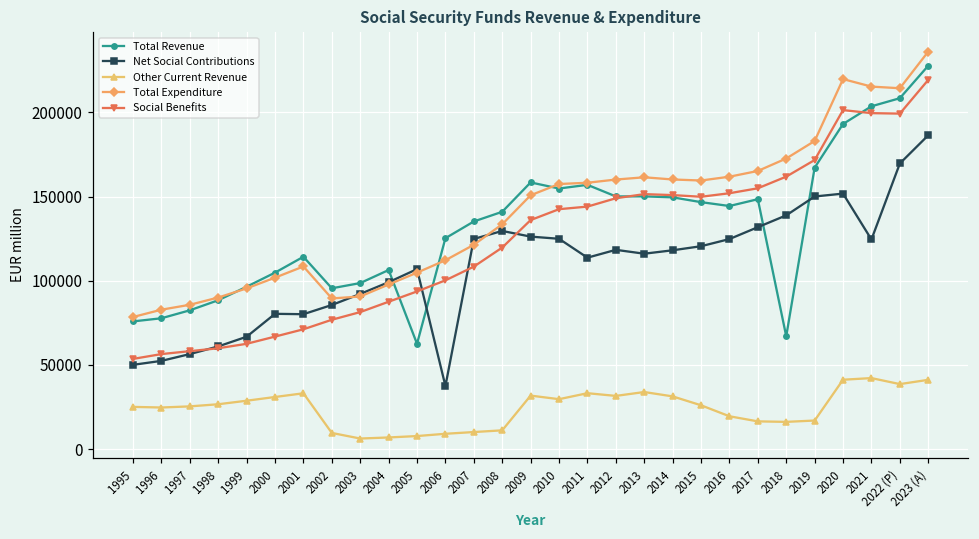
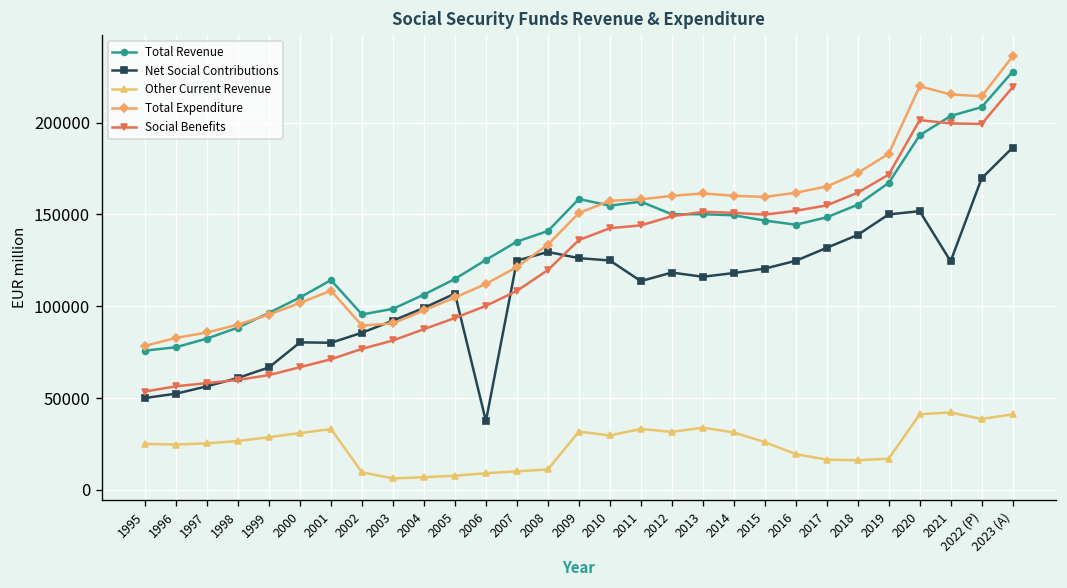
  {
    "Total Revenue": {
      "1995": 76000,
      "1996": 78000,
      "1997": 82000,
      "2000": 105000,
      "2001": 114000,
      "2002": 96000,
      "2003": 99000,
      "2004": 106000,
-     "2005": 63000,
+     "2005": 115000,
      "2006": 125000,
      "2007": 135000,
      "2008": 141000,
      "2009": 158000,
      "2010": 155000,
      "2015": 147000,
      "2016": 144000,
      "2017": 148000,
-     "2018": 67000,
+     "2018": 155000,
      "2019": 167000,
      "2020": 193000,
      "2021": 204000,
      "2022 (P)": 208000,
      "2023 (A)": 228000
    },
    "Net Social Contributions": {
      "1995": 50000,
      "1996": 52000,
      "1997": 56000,
      "1999": 67000,
      "2000": 80000,
      "2001": 80000,
      "2002": 86000,
      "2005": 107000,
      "2006": 37000,
      "2007": 125000,
      "2008": 130000,
      "2009": 126000,
      "2010": 125000,
      "2011": 114000,
      "2012": 118000,
      "2013": 116000,
      "2014": 118000,
      "2015": 121000,
      "2016": 125000,
      "2017": 132000,
      "2018": 139000,
      "2019": 150000,
      "2020": 152000,
      "2021": 125000,
      "2022 (P)": 170000,
      "2023 (A)": 186000
    }
  }
